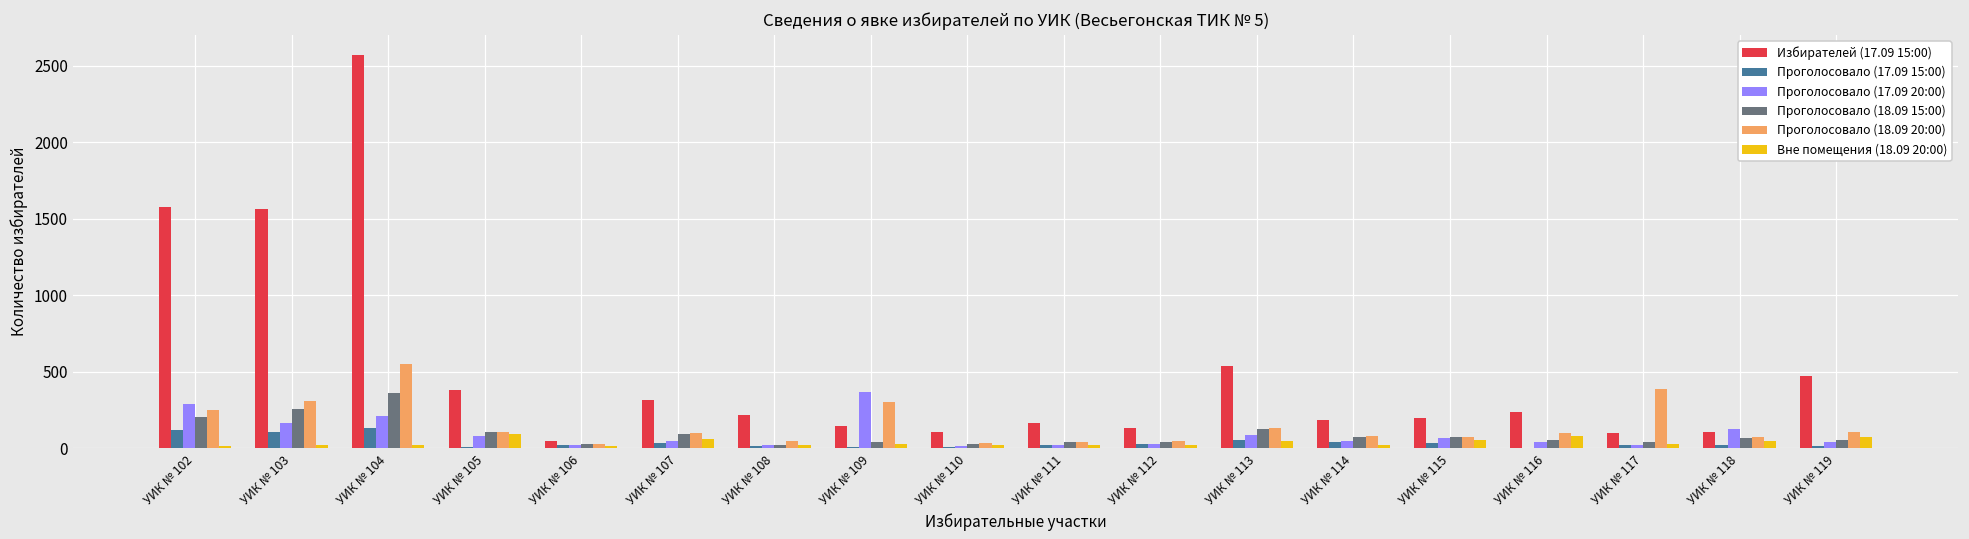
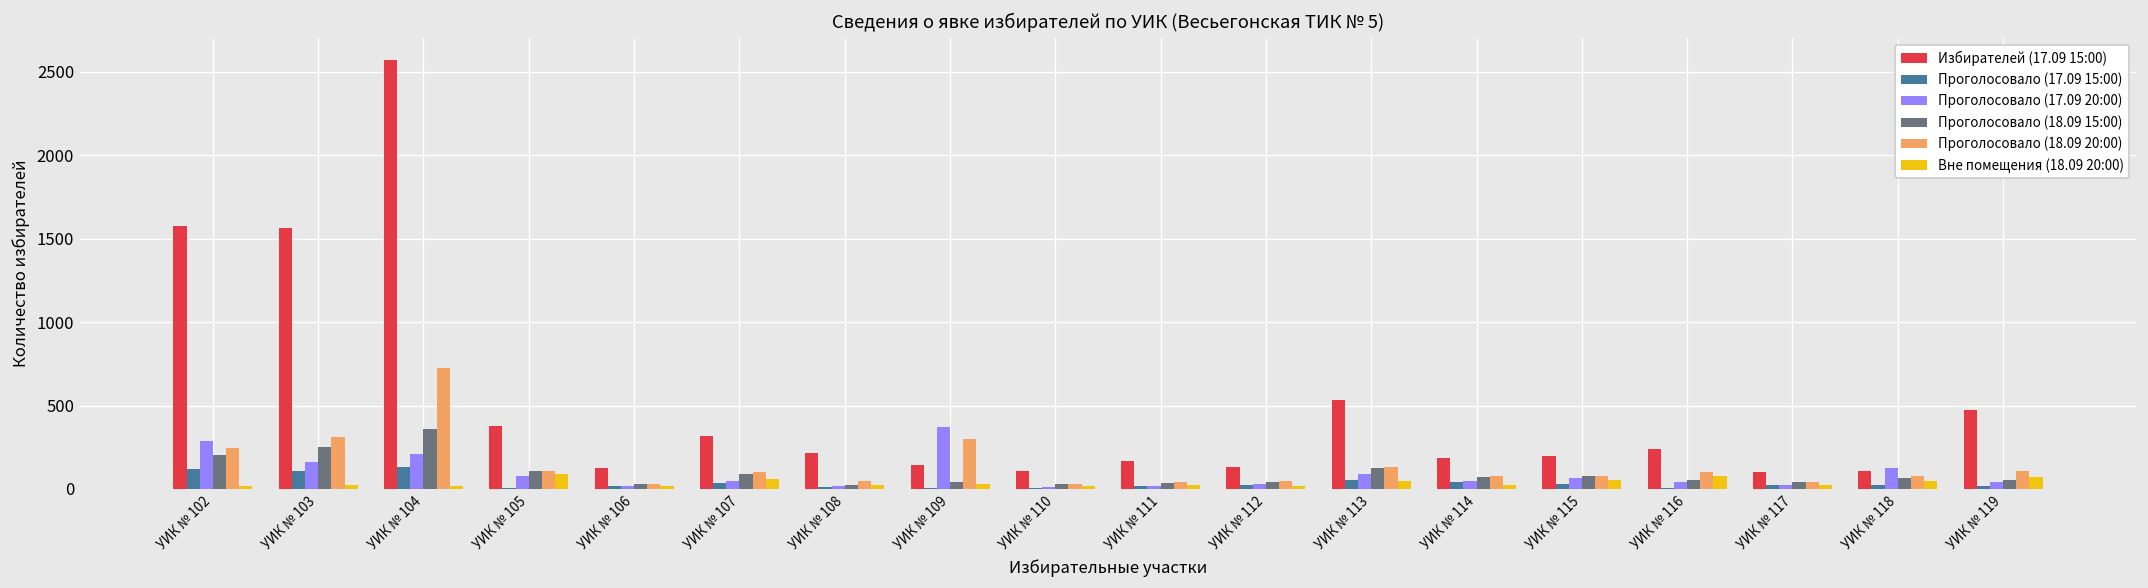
  {
    "Избирателей (17.09 15:00)": {
      "УИК № 102": 1580,
      "УИК № 103": 1560,
      "УИК № 104": 2570,
      "УИК № 105": 380,
-     "УИК № 106": 50,
+     "УИК № 106": 130,
      "УИК № 107": 320,
      "УИК № 108": 210,
      "УИК № 109": 150,
      "УИК № 110": 110,
      "УИК № 111": 170,
      "УИК № 112": 130,
      "УИК № 113": 540,
      "УИК № 114": 190,
      "УИК № 115": 200,
      "УИК № 116": 240,
      "УИК № 117": 100,
      "УИК № 118": 110,
      "УИК № 119": 480
    },
    "Проголосовало (17.09 20:00)": {
      "УИК № 102": 290,
      "УИК № 103": 160,
      "УИК № 104": 210,
      "УИК № 105": 80,
      "УИК № 106": 20,
      "УИК № 107": 50,
      "УИК № 108": 20,
      "УИК № 109": 370,
      "УИК № 111": 20,
      "УИК № 112": 30,
      "УИК № 113": 90,
      "УИК № 114": 50,
      "УИК № 115": 70,
      "УИК № 116": 40,
      "УИК № 117": 20,
      "УИК № 118": 130,
      "УИК № 119": 40
    },
    "Проголосовало (18.09 20:00)": {
      "УИК № 102": 250,
      "УИК № 103": 310,
-     "УИК № 104": 550,
+     "УИК № 104": 730,
      "УИК № 105": 110,
      "УИК № 106": 30,
      "УИК № 107": 100,
      "УИК № 108": 50,
      "УИК № 109": 300,
      "УИК № 110": 30,
      "УИК № 111": 40,
      "УИК № 112": 50,
      "УИК № 113": 130,
      "УИК № 114": 80,
      "УИК № 115": 80,
      "УИК № 116": 100,
-     "УИК № 117": 390,
+     "УИК № 117": 40,
      "УИК № 118": 80,
      "УИК № 119": 110
    },
    "Вне помещения (18.09 20:00)": {
      "УИК № 103": 20,
      "УИК № 104": 20,
      "УИК № 105": 90,
      "УИК № 107": 60,
      "УИК № 108": 20,
      "УИК № 109": 30,
      "УИК № 110": 20,
      "УИК № 111": 20,
      "УИК № 112": 20,
      "УИК № 113": 50,
      "УИК № 114": 20,
      "УИК № 115": 60,
      "УИК № 116": 80,
      "УИК № 117": 30,
      "УИК № 118": 50,
      "УИК № 119": 70
    }
  }
